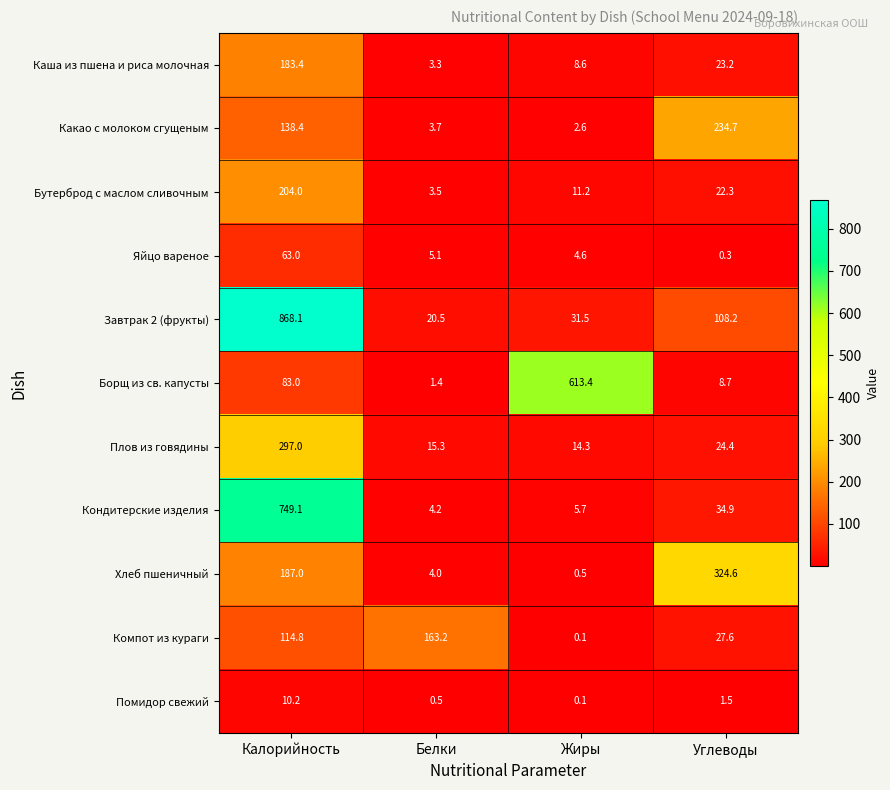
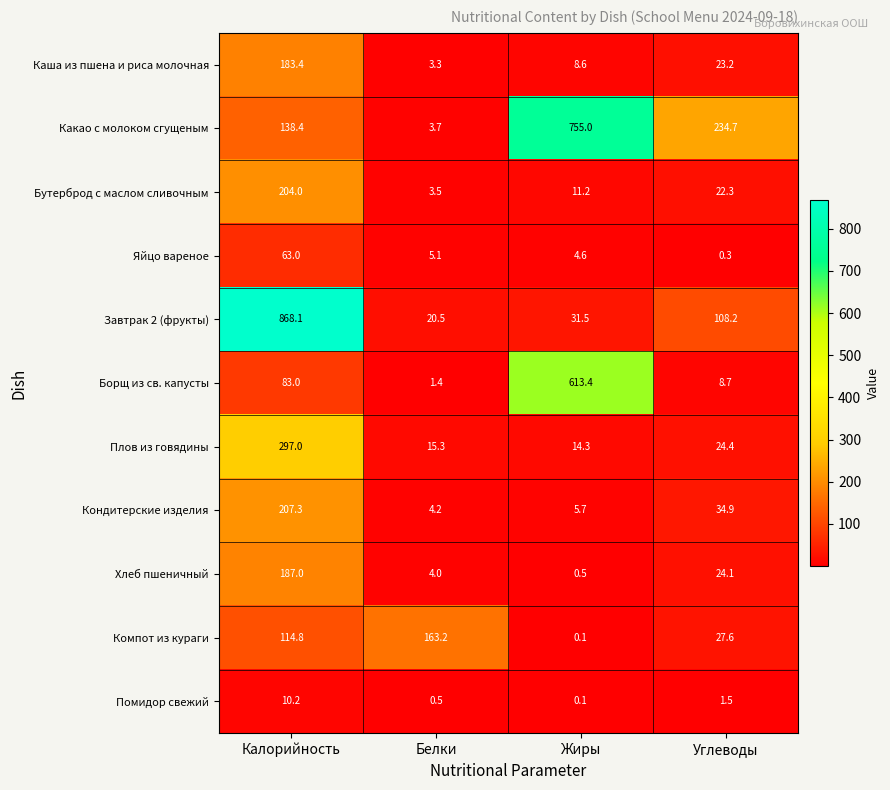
  {
    "Каша из пшена и риса молочная": {
      "Калорийность": 183.4,
      "Белки": 3.3,
      "Жиры": 8.6,
      "Углеводы": 23.2
    },
    "Какао с молоком сгущеным": {
      "Калорийность": 138.4,
      "Белки": 3.7,
-     "Жиры": 2.6,
+     "Жиры": 755.0,
      "Углеводы": 234.7
    },
    "Бутерброд с маслом сливочным": {
      "Калорийность": 204.0,
      "Белки": 3.5,
      "Жиры": 11.2,
      "Углеводы": 22.3
    },
    "Яйцо вареное": {
      "Калорийность": 63.0,
      "Белки": 5.1,
      "Жиры": 4.6,
      "Углеводы": 0.3
    },
    "Завтрак 2 (фрукты)": {
      "Калорийность": 868.1,
      "Белки": 20.5,
      "Жиры": 31.5,
      "Углеводы": 108.2
    },
    "Борщ из св. капусты": {
      "Калорийность": 83.0,
      "Белки": 1.4,
      "Жиры": 613.4,
      "Углеводы": 8.7
    },
    "Плов из говядины": {
      "Калорийность": 297.0,
      "Белки": 15.3,
      "Жиры": 14.3,
      "Углеводы": 24.4
    },
    "Кондитерские изделия": {
-     "Калорийность": 749.1,
+     "Калорийность": 207.3,
      "Белки": 4.2,
      "Жиры": 5.7,
      "Углеводы": 34.9
    },
    "Хлеб пшеничный": {
      "Калорийность": 187.0,
      "Белки": 4.0,
      "Жиры": 0.5,
-     "Углеводы": 324.6
+     "Углеводы": 24.1
    },
    "Компот из кураги": {
      "Калорийность": 114.8,
      "Белки": 163.2,
      "Жиры": 0.1,
      "Углеводы": 27.6
    },
    "Помидор свежий": {
      "Калорийность": 10.2,
      "Белки": 0.5,
      "Жиры": 0.1,
      "Углеводы": 1.5
    }
  }
